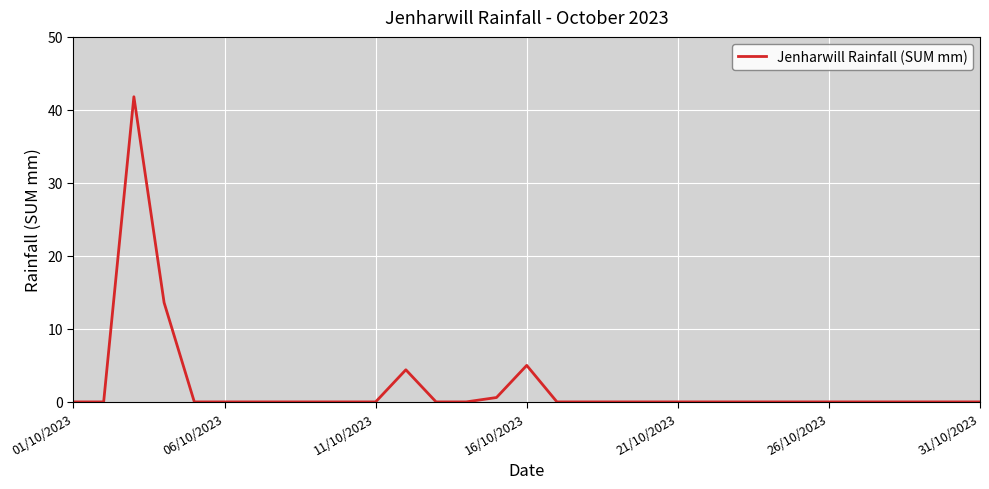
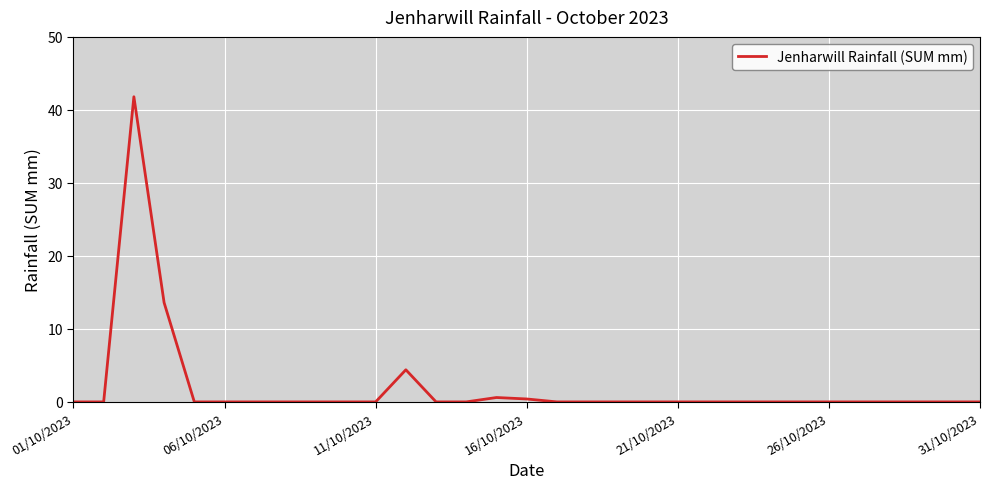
  {
    "01/10/2023": 0,
    "06/10/2023": 0,
    "11/10/2023": 0,
-   "16/10/2023": 5,
+   "16/10/2023": 0,
    "21/10/2023": 0,
    "26/10/2023": 0,
    "31/10/2023": 0
  }
